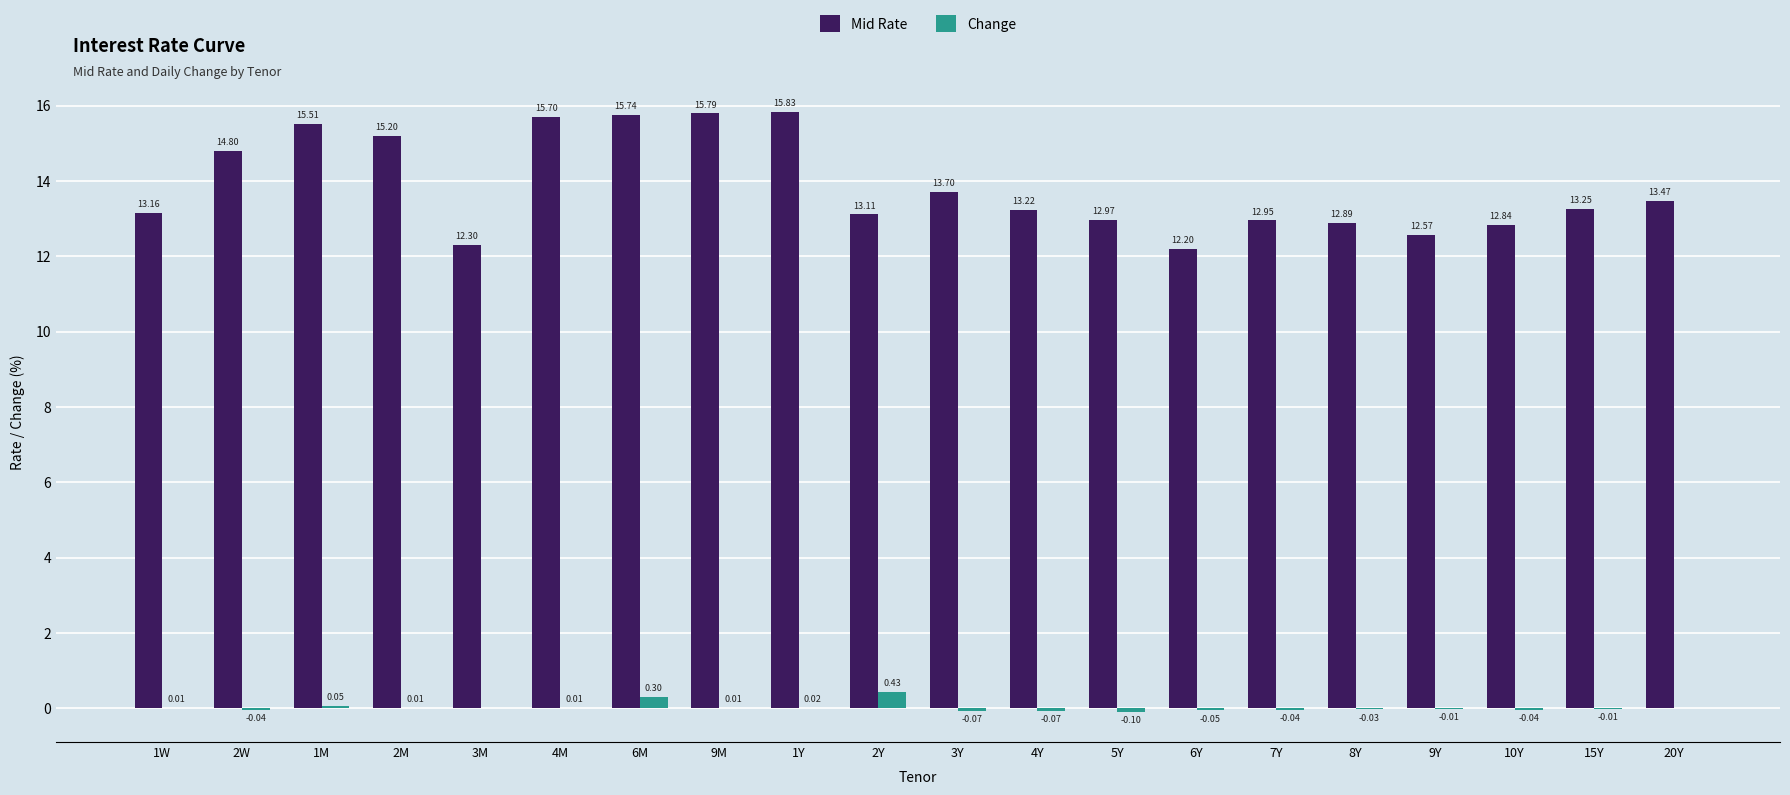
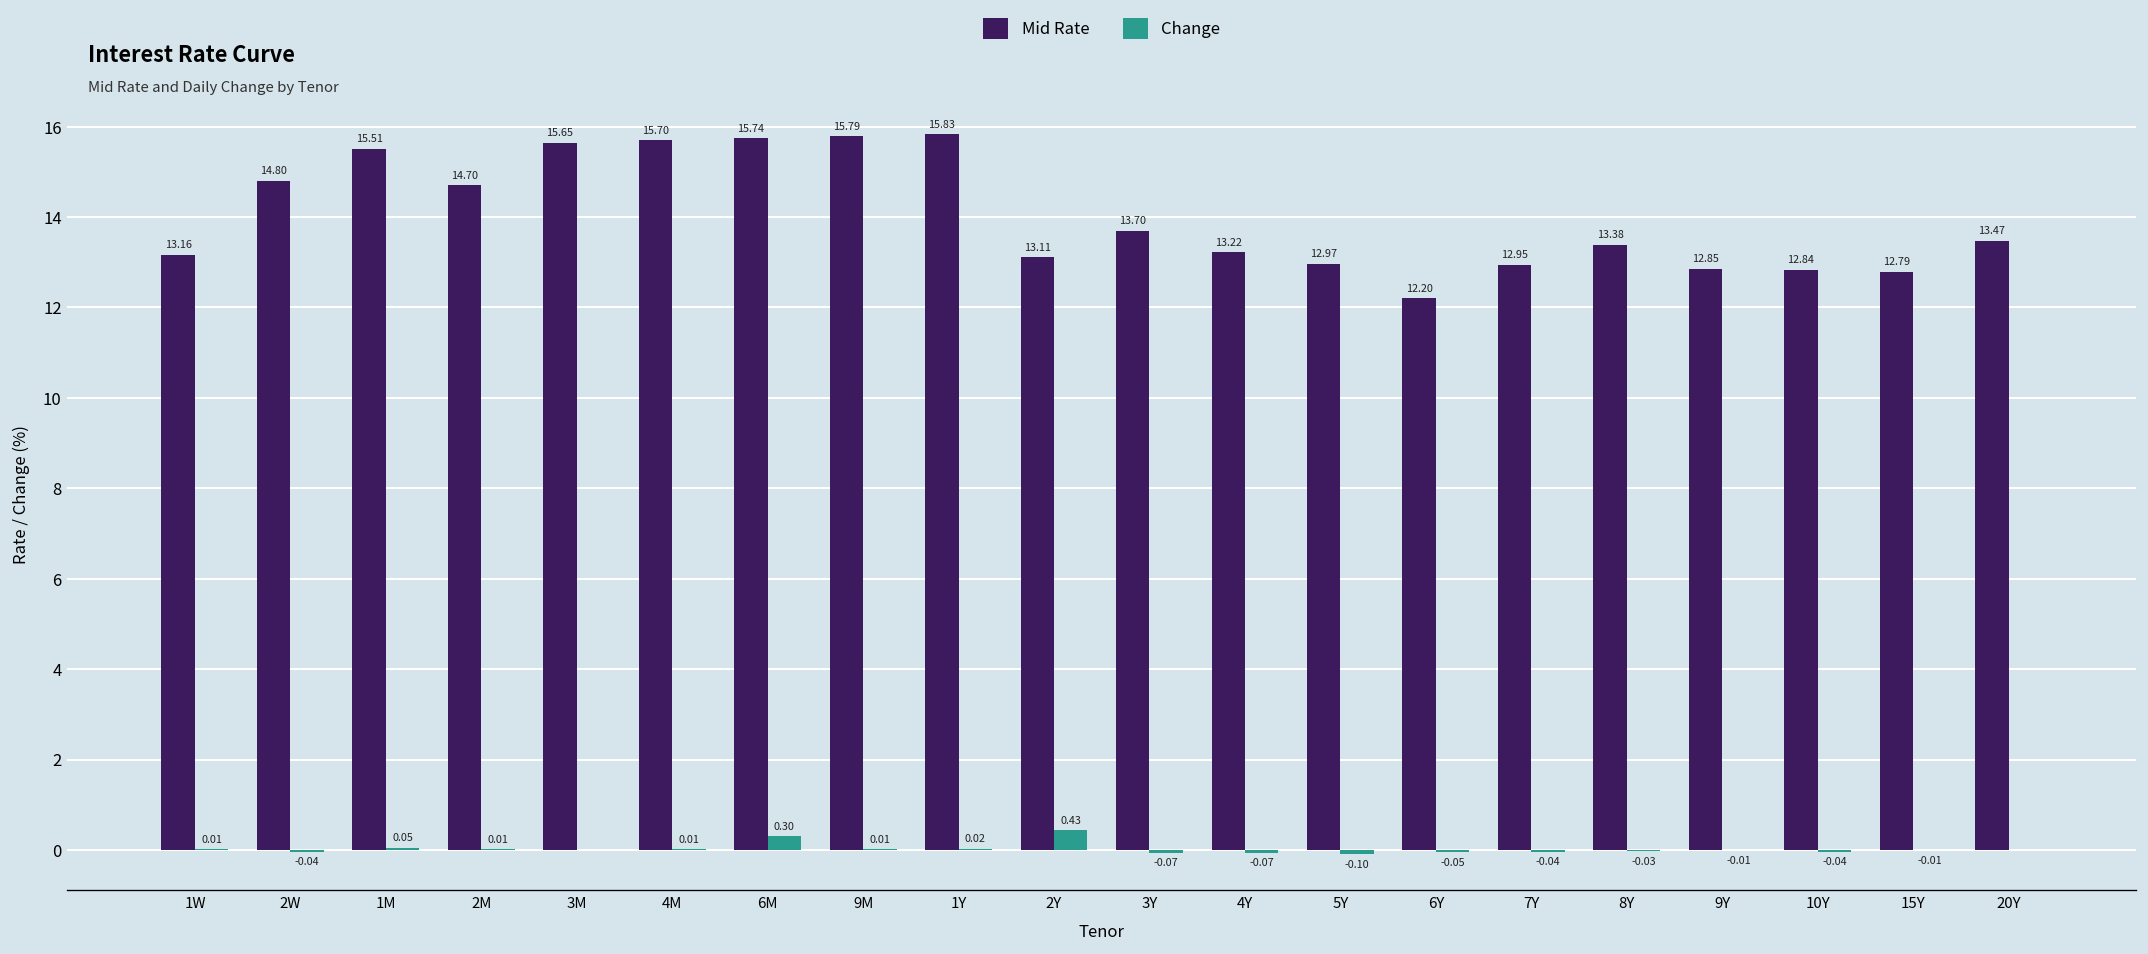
  {
    "Mid Rate": {
      "1W": 13.16,
      "2W": 14.80,
      "1M": 15.51,
-     "2M": 15.20,
-     "3M": 12.30,
+     "2M": 14.70,
+     "3M": 15.65,
      "4M": 15.70,
      "6M": 15.74,
      "9M": 15.79,
      "1Y": 15.83,
      "2Y": 13.11,
      "3Y": 13.70,
      "4Y": 13.22,
      "5Y": 12.97,
      "6Y": 12.20,
      "7Y": 12.95,
-     "8Y": 12.89,
-     "9Y": 12.57,
+     "8Y": 13.38,
+     "9Y": 12.85,
      "10Y": 12.84,
-     "15Y": 13.25,
+     "15Y": 12.79,
      "20Y": 13.47
    },
    "Change": {
      "1W": 0.01,
      "2W": -0.04,
      "1M": 0.05,
      "2M": 0.01,
      "4M": 0.01,
      "6M": 0.30,
      "9M": 0.01,
      "1Y": 0.02,
      "2Y": 0.43,
      "3Y": -0.07,
      "4Y": -0.07,
      "5Y": -0.10,
      "6Y": -0.05,
      "7Y": -0.04,
      "8Y": -0.03,
      "9Y": -0.01,
      "10Y": -0.04,
      "15Y": -0.01
    }
  }
